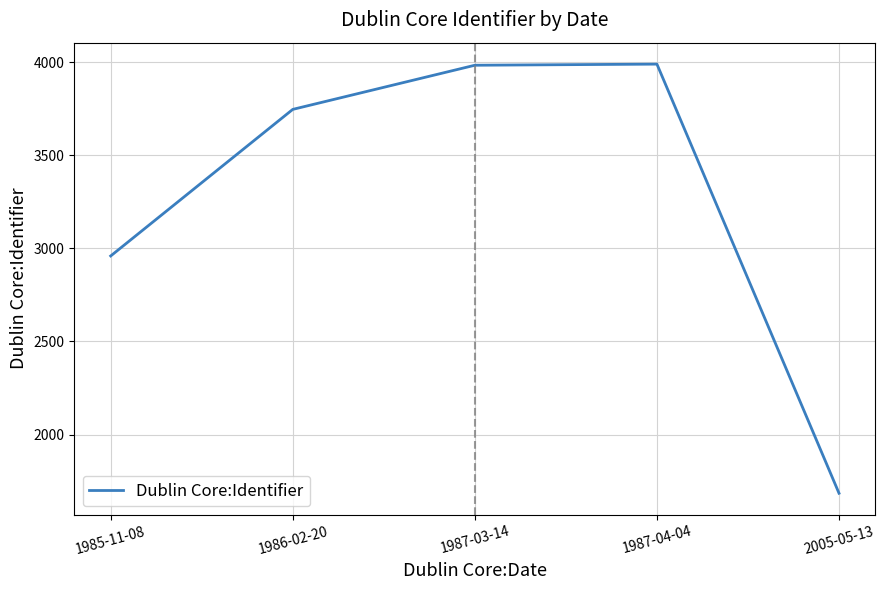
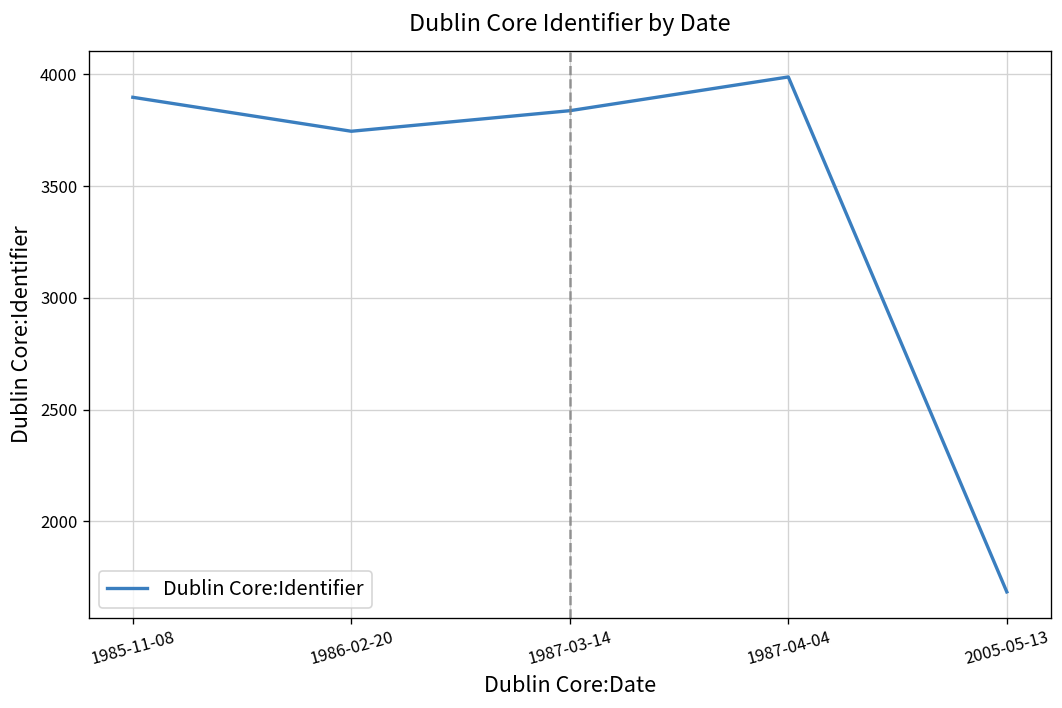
  {
-   "1985-11-08": 2960,
+   "1985-11-08": 3900,
    "1986-02-20": 3750,
-   "1987-03-14": 3980,
+   "1987-03-14": 3840,
    "1987-04-04": 3990,
    "2005-05-13": 1690
  }
